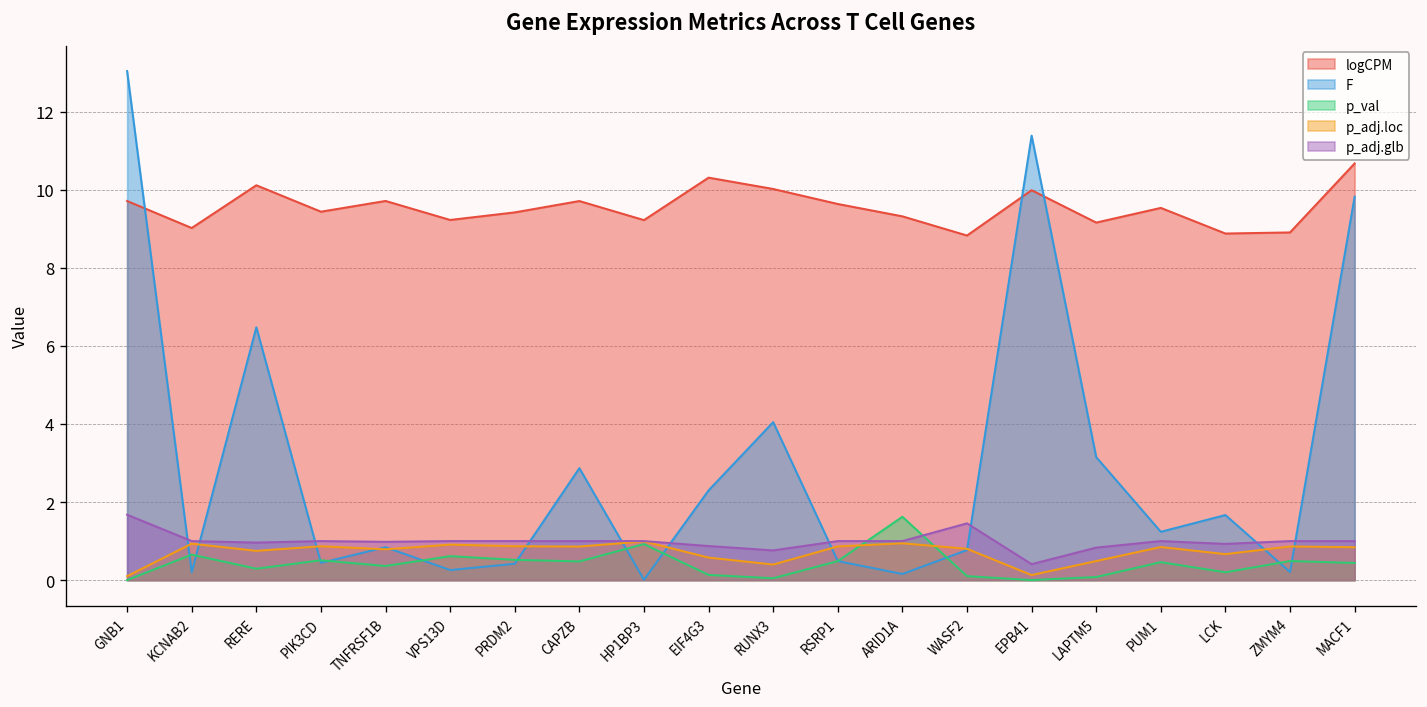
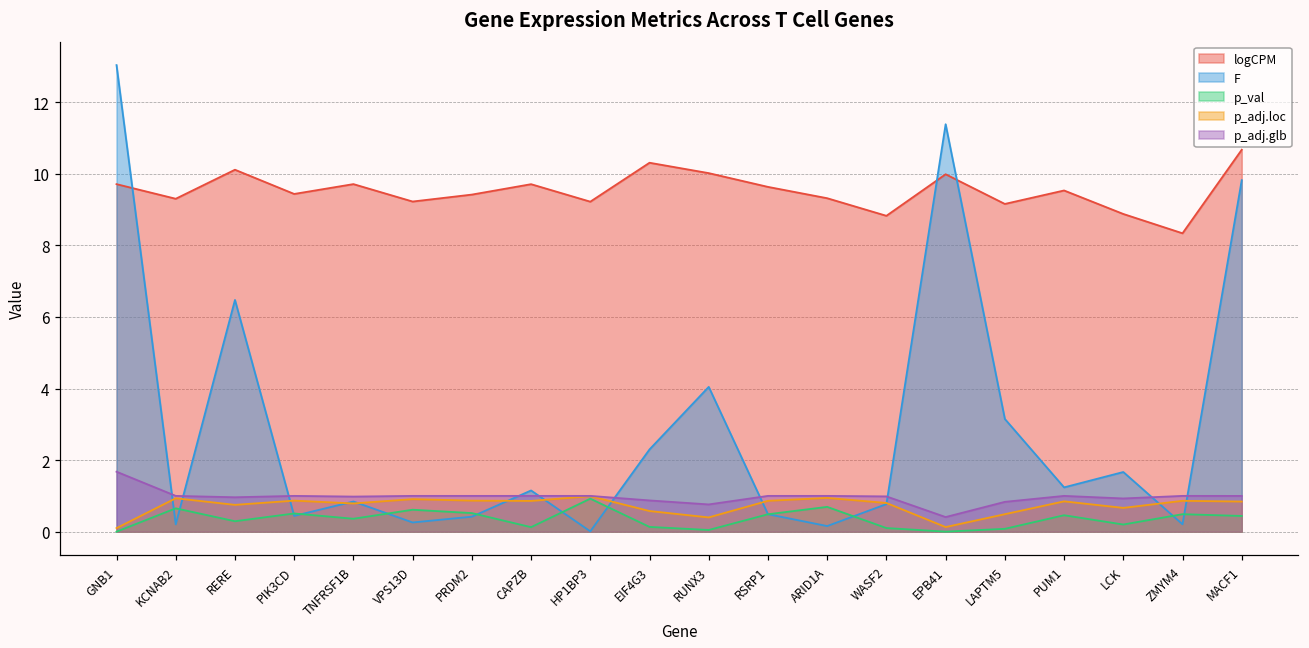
  {
    "logCPM": {
      "GNB1": 9.7,
-     "KCNAB2": 9.0,
+     "KCNAB2": 9.3,
      "RERE": 10.1,
      "PIK3CD": 9.4,
      "TNFRSF1B": 9.7,
      "VPS13D": 9.2,
      "PRDM2": 9.4,
      "CAPZB": 9.7,
      "HP1BP3": 9.2,
      "EIF4G3": 10.3,
      "RUNX3": 10.0,
      "RSRP1": 9.6,
      "ARID1A": 9.3,
      "WASF2": 8.8,
      "EPB41": 10.0,
      "LAPTM5": 9.2,
      "PUM1": 9.5,
      "LCK": 8.9,
-     "ZMYM4": 8.9,
+     "ZMYM4": 8.3,
      "MACF1": 10.7
    },
    "F": {
      "GNB1": 13.0,
      "KCNAB2": 0.2,
      "RERE": 6.5,
      "VPS13D": 0.3,
      "PRDM2": 0.4,
-     "CAPZB": 2.9,
+     "CAPZB": 1.2,
      "HP1BP3": 0.0,
      "EIF4G3": 2.3,
      "RUNX3": 4.0,
      "ARID1A": 0.2,
      "EPB41": 11.4,
      "LAPTM5": 3.1,
      "PUM1": 1.2,
      "LCK": 1.7,
      "ZMYM4": 0.2,
      "MACF1": 9.8
    },
    "p_val": {
      "GNB1": 0.0,
      "KCNAB2": 0.7,
      "RERE": 0.3,
      "TNFRSF1B": 0.4,
      "VPS13D": 0.6,
      "PRDM2": 0.5,
-     "CAPZB": 0.5,
+     "CAPZB": 0.1,
      "EIF4G3": 0.1,
      "RUNX3": 0.0,
-     "ARID1A": 1.6,
+     "ARID1A": 0.7,
      "WASF2": 0.1,
      "EPB41": 0.0,
      "LAPTM5": 0.1,
      "PUM1": 0.5,
      "LCK": 0.2,
      "ZMYM4": 0.5,
      "MACF1": 0.4
    },
    "p_adj.loc": {
      "GNB1": 0.1,
      "RERE": 0.7,
      "PIK3CD": 0.9,
      "VPS13D": 0.9,
      "PRDM2": 0.9,
      "CAPZB": 0.9,
      "EIF4G3": 0.6,
      "RUNX3": 0.4,
      "RSRP1": 0.9,
      "EPB41": 0.1,
      "LAPTM5": 0.5,
      "PUM1": 0.8,
      "LCK": 0.7,
      "ZMYM4": 0.9,
      "MACF1": 0.8
    },
    "p_adj.glb": {
      "GNB1": 1.7,
      "RERE": 1.0,
      "PIK3CD": 1.0,
      "TNFRSF1B": 1.0,
      "VPS13D": 1.0,
      "PRDM2": 1.0,
      "CAPZB": 1.0,
      "EIF4G3": 0.9,
      "RUNX3": 0.8,
      "RSRP1": 1.0,
-     "WASF2": 1.5,
+     "WASF2": 1.0,
      "EPB41": 0.4,
      "LAPTM5": 0.8,
      "PUM1": 1.0,
      "LCK": 0.9,
      "ZMYM4": 1.0,
      "MACF1": 1.0
    }
  }
